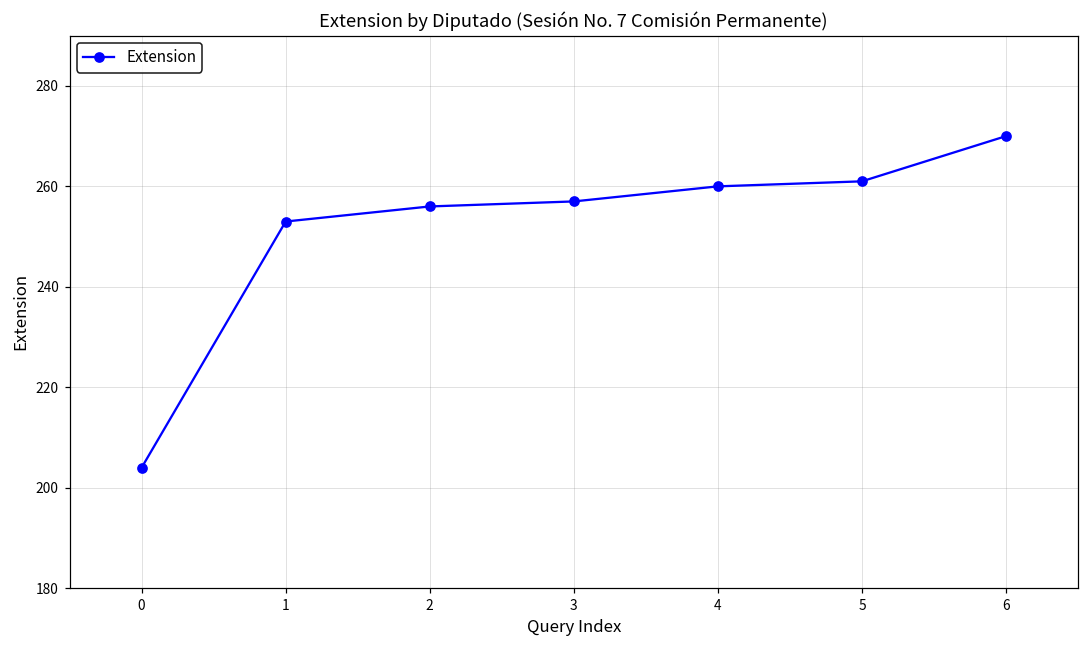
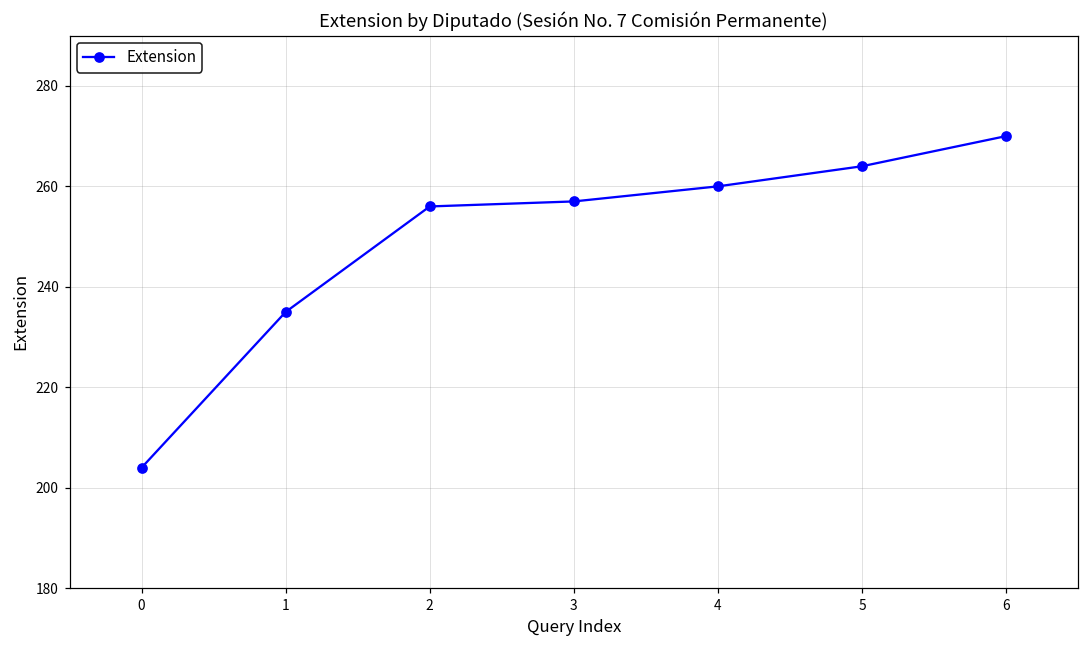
  {
    "0": 204,
-   "1": 253,
+   "1": 235,
    "2": 256,
    "3": 257,
    "4": 260,
-   "5": 261,
+   "5": 264,
    "6": 270
  }
